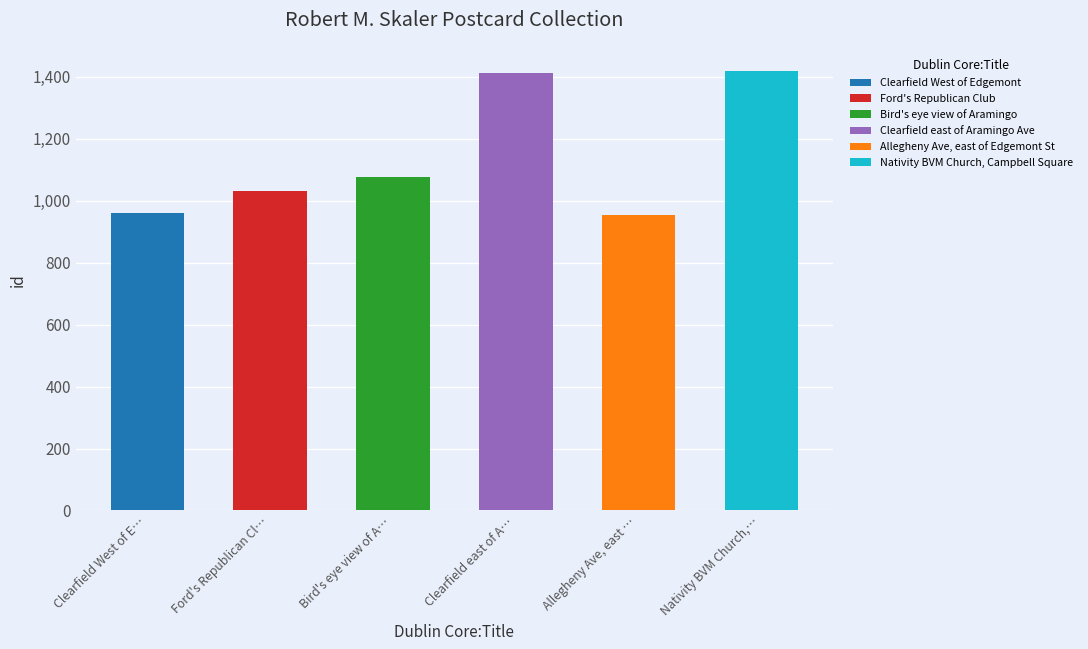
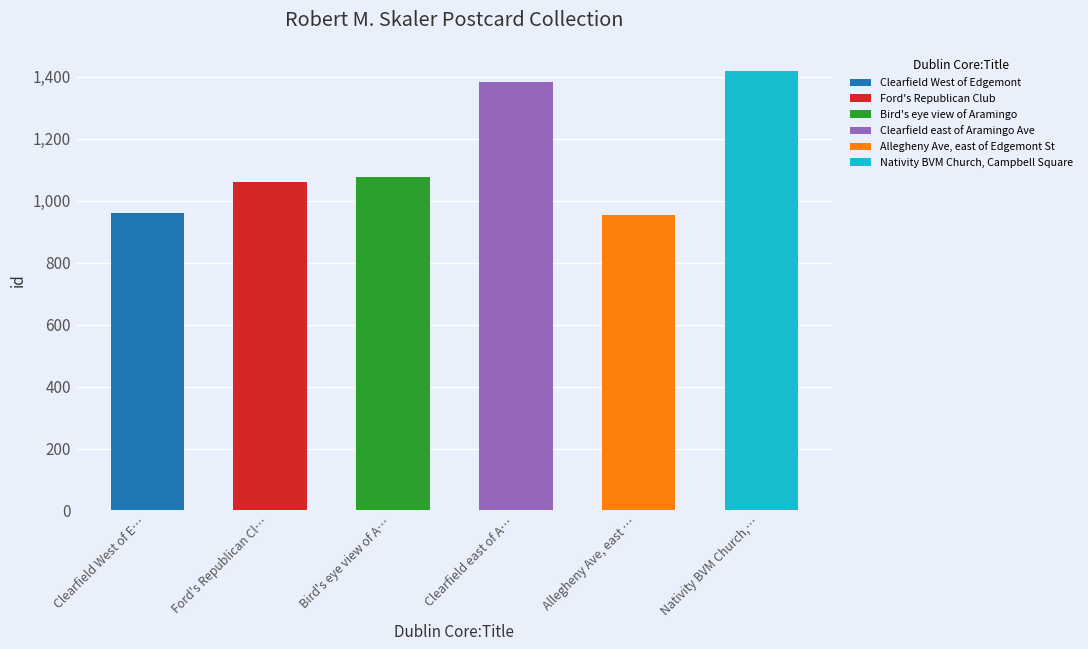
  {
    "Clearfield West of E…": "960",
-   "Ford's Republican Cl…": "1,030",
+   "Ford's Republican Cl…": "1,060",
    "Bird's eye view of A…": "1,080",
-   "Clearfield east of A…": "1,410",
+   "Clearfield east of A…": "1,380",
    "Allegheny Ave, east …": "950",
    "Nativity BVM Church,…": "1,420"
  }
